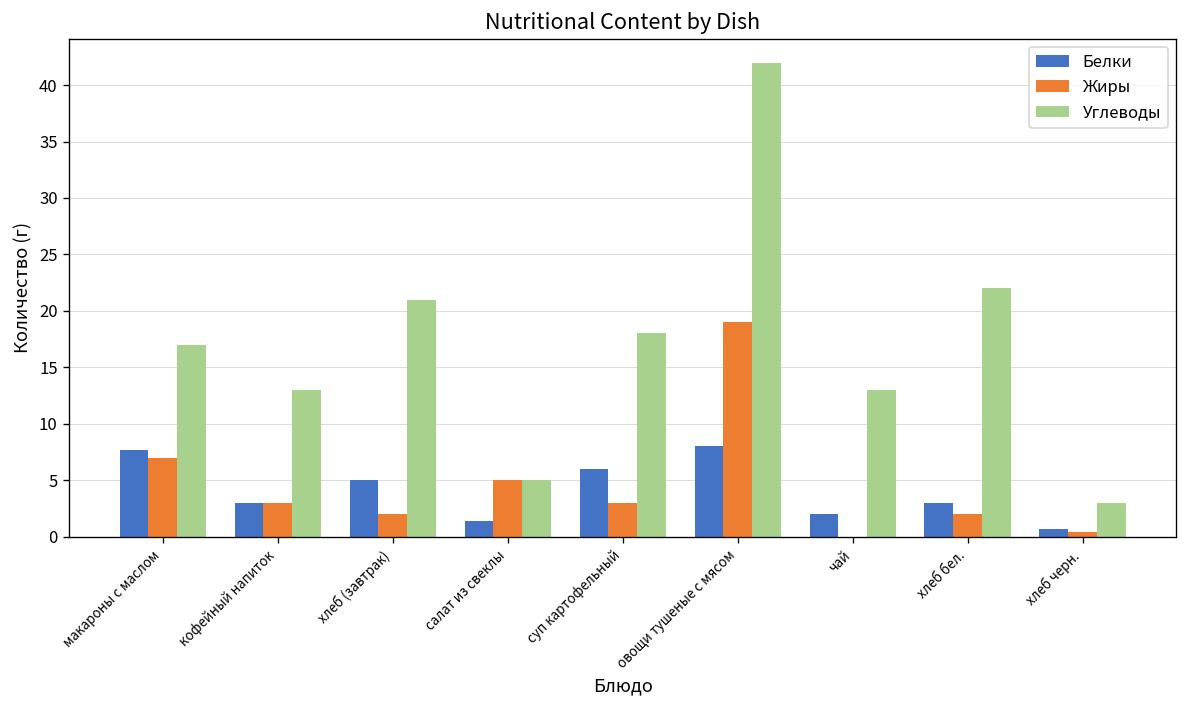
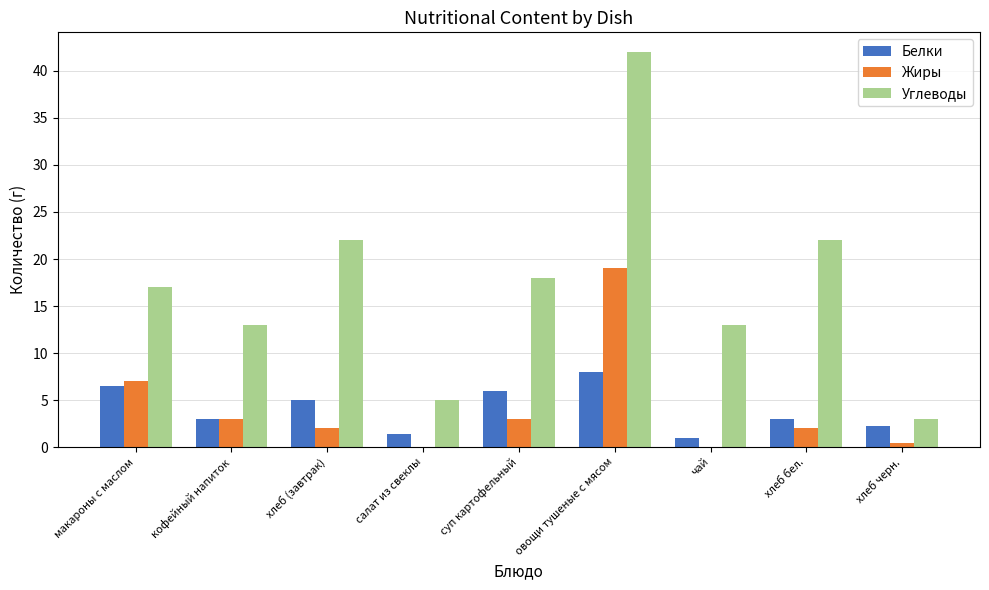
  {
    "Белки": {
-     "макароны с маслом": 8,
+     "макароны с маслом": 6,
      "кофейный напиток": 3,
      "хлеб (завтрак)": 5,
      "салат из свеклы": 1,
      "суп картофельный": 6,
      "овощи тушеные с мясом": 8,
-     "чай": 2,
+     "чай": 1,
      "хлеб бел.": 3,
-     "хлеб черн.": 1
+     "хлеб черн.": 2
    },
    "Жиры": {
      "макароны с маслом": 7,
      "кофейный напиток": 3,
      "хлеб (завтрак)": 2,
-     "салат из свеклы": 5,
+     "салат из свеклы": 0,
      "суп картофельный": 3,
      "овощи тушеные с мясом": 19,
      "чай": 0,
      "хлеб бел.": 2,
      "хлеб черн.": 0
    },
    "Углеводы": {
      "макароны с маслом": 17,
      "кофейный напиток": 13,
-     "хлеб (завтрак)": 21,
+     "хлеб (завтрак)": 22,
      "салат из свеклы": 5,
      "суп картофельный": 18,
      "овощи тушеные с мясом": 42,
      "чай": 13,
      "хлеб бел.": 22,
      "хлеб черн.": 3
    }
  }
